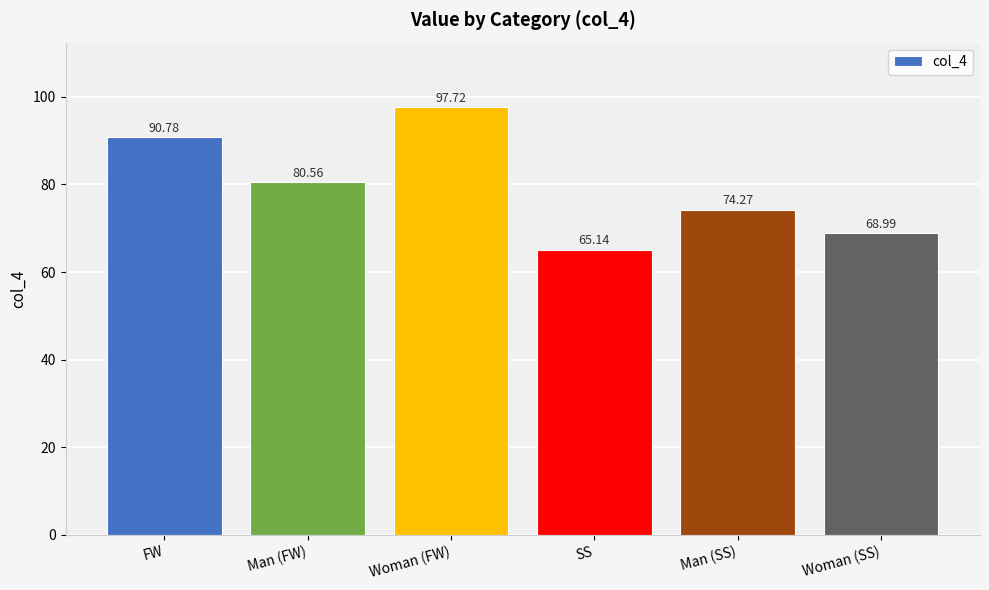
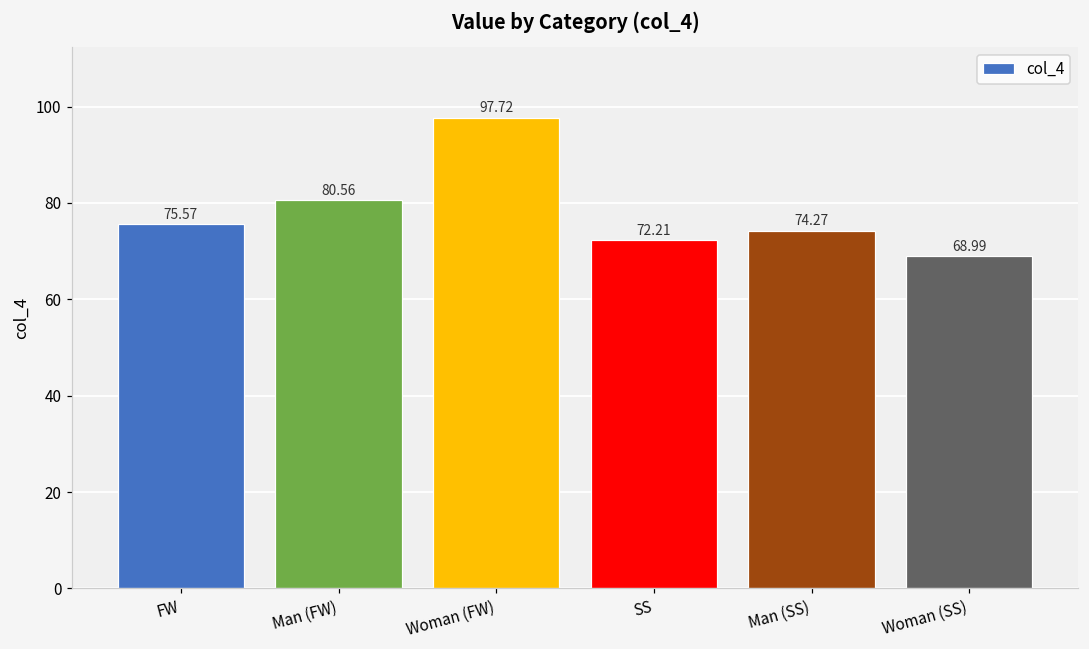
  {
-   "FW": 90.78,
+   "FW": 75.57,
    "Man (FW)": 80.56,
    "Woman (FW)": 97.72,
-   "SS": 65.14,
+   "SS": 72.21,
    "Man (SS)": 74.27,
    "Woman (SS)": 68.99
  }
